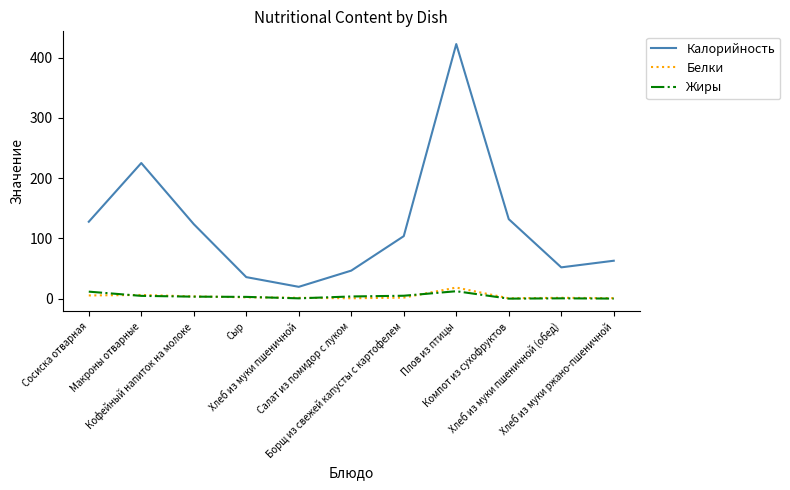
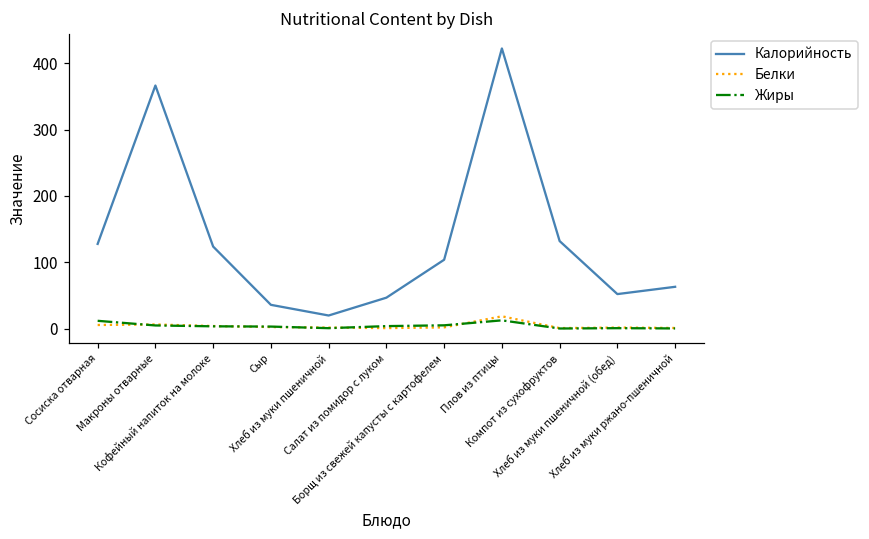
  {
    "Калорийность": {
      "Сосиска отварная": 130,
-     "Макроны отварные": 230,
+     "Макроны отварные": 370,
      "Кофейный напиток на молоке": 120,
      "Сыр": 40,
      "Хлеб из муки пшеничной": 20,
      "Салат из помидор с луком": 50,
      "Борщ из свежей капусты с картофелем": 100,
      "Плов из птицы": 420,
      "Компот из сухофруктов": 130,
      "Хлеб из муки пшеничной (обед)": 50,
      "Хлеб из муки ржано-пшеничной": 60
    },
    "Белки": {
      "Сосиска отварная": 10,
      "Плов из птицы": 20
    },
    "Жиры": {
      "Сосиска отварная": 10,
      "Плов из птицы": 10
    }
  }
